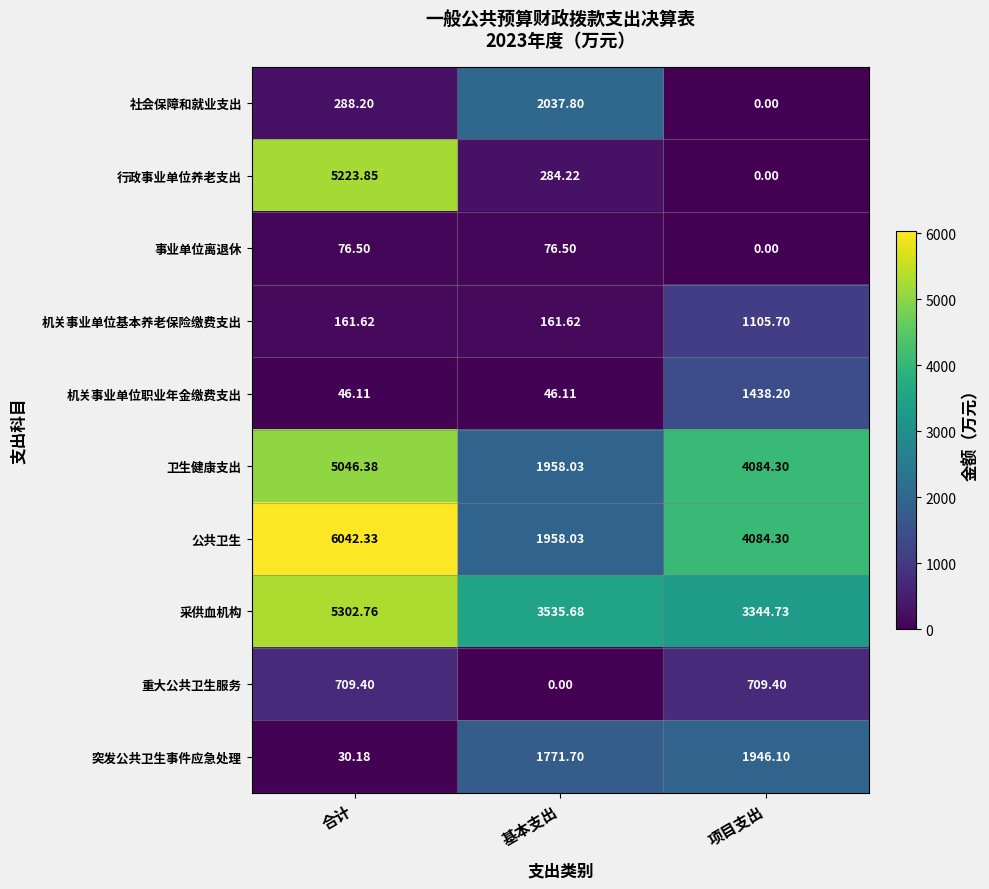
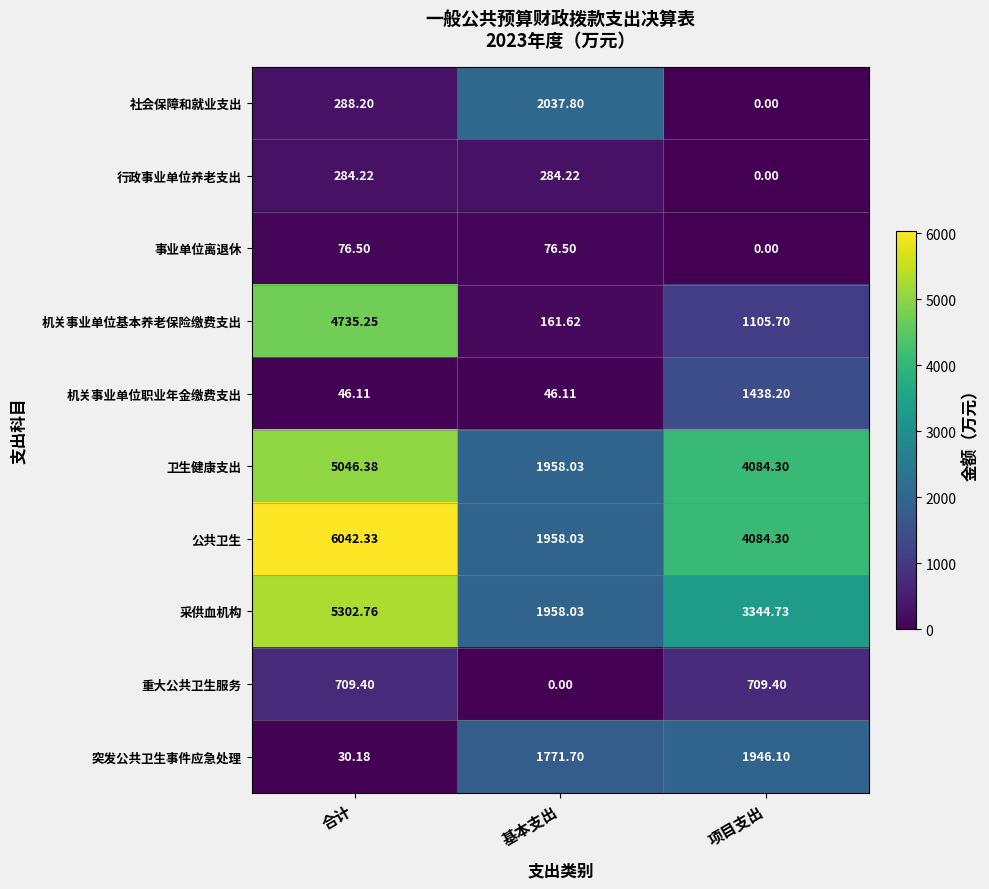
  {
    "社会保障和就业支出": {
      "合计": 288.20,
      "基本支出": 2037.80,
      "项目支出": 0.00
    },
    "行政事业单位养老支出": {
-     "合计": 5223.85,
+     "合计": 284.22,
      "基本支出": 284.22,
      "项目支出": 0.00
    },
    "事业单位离退休": {
      "合计": 76.50,
      "基本支出": 76.50,
      "项目支出": 0.00
    },
    "机关事业单位基本养老保险缴费支出": {
-     "合计": 161.62,
+     "合计": 4735.25,
      "基本支出": 161.62,
      "项目支出": 1105.70
    },
    "机关事业单位职业年金缴费支出": {
      "合计": 46.11,
      "基本支出": 46.11,
      "项目支出": 1438.20
    },
    "卫生健康支出": {
      "合计": 5046.38,
      "基本支出": 1958.03,
      "项目支出": 4084.30
    },
    "公共卫生": {
      "合计": 6042.33,
      "基本支出": 1958.03,
      "项目支出": 4084.30
    },
    "采供血机构": {
      "合计": 5302.76,
-     "基本支出": 3535.68,
+     "基本支出": 1958.03,
      "项目支出": 3344.73
    },
    "重大公共卫生服务": {
      "合计": 709.40,
      "基本支出": 0.00,
      "项目支出": 709.40
    },
    "突发公共卫生事件应急处理": {
      "合计": 30.18,
      "基本支出": 1771.70,
      "项目支出": 1946.10
    }
  }
